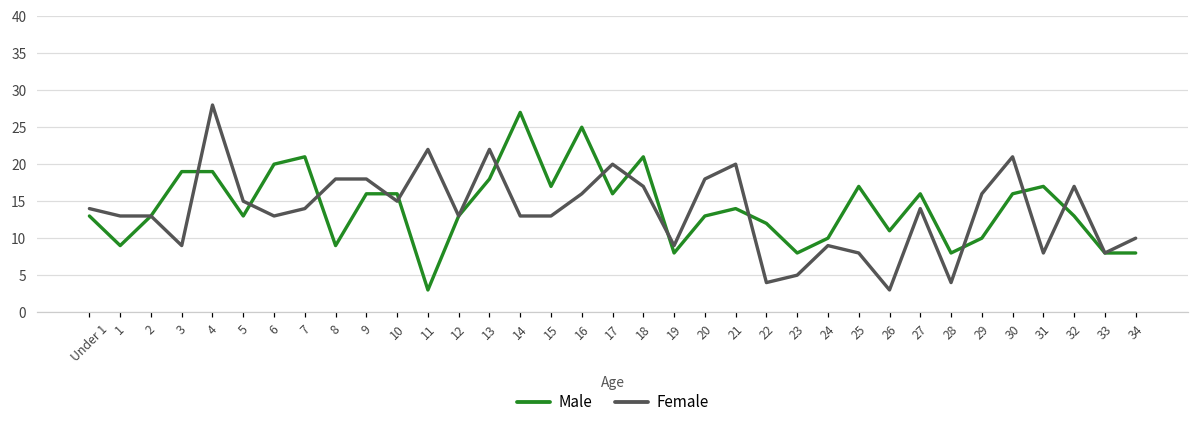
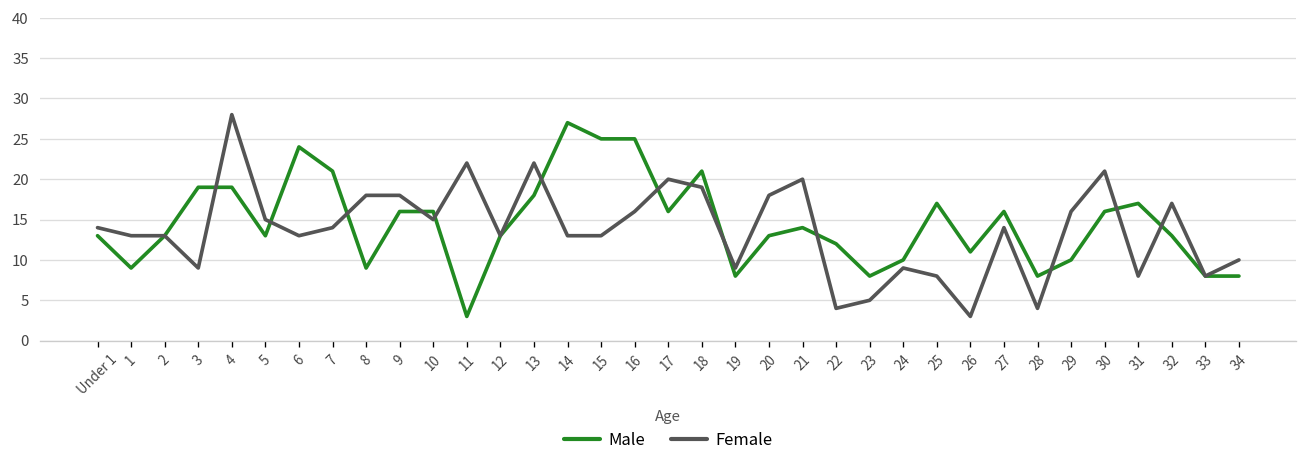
  {
    "Male": {
      "Under 1": 13,
      "1": 9,
      "3": 19,
      "4": 19,
      "5": 13,
-     "6": 20,
+     "6": 24,
      "7": 21,
      "8": 9,
      "9": 16,
      "10": 16,
      "11": 3,
      "13": 18,
      "14": 27,
-     "15": 17,
+     "15": 25,
      "16": 25,
      "17": 16,
      "18": 21,
      "19": 8,
      "20": 13,
      "21": 14,
      "22": 12,
      "23": 8,
      "24": 10,
      "25": 17,
      "26": 11,
      "27": 16,
      "28": 8,
      "29": 10,
      "30": 16,
      "31": 17,
      "32": 13,
      "34": 8
    },
    "Female": {
      "Under 1": 14,
      "1": 13,
      "3": 9,
      "4": 28,
      "5": 15,
      "6": 13,
      "7": 14,
      "8": 18,
      "9": 18,
      "10": 15,
      "11": 22,
      "13": 22,
      "14": 13,
      "15": 13,
      "16": 16,
      "17": 20,
-     "18": 17,
+     "18": 19,
      "19": 9,
      "20": 18,
      "21": 20,
      "22": 4,
      "23": 5,
      "24": 9,
      "25": 8,
      "26": 3,
      "27": 14,
      "28": 4,
      "29": 16,
      "30": 21,
      "31": 8,
      "32": 17,
      "34": 10
    }
  }
